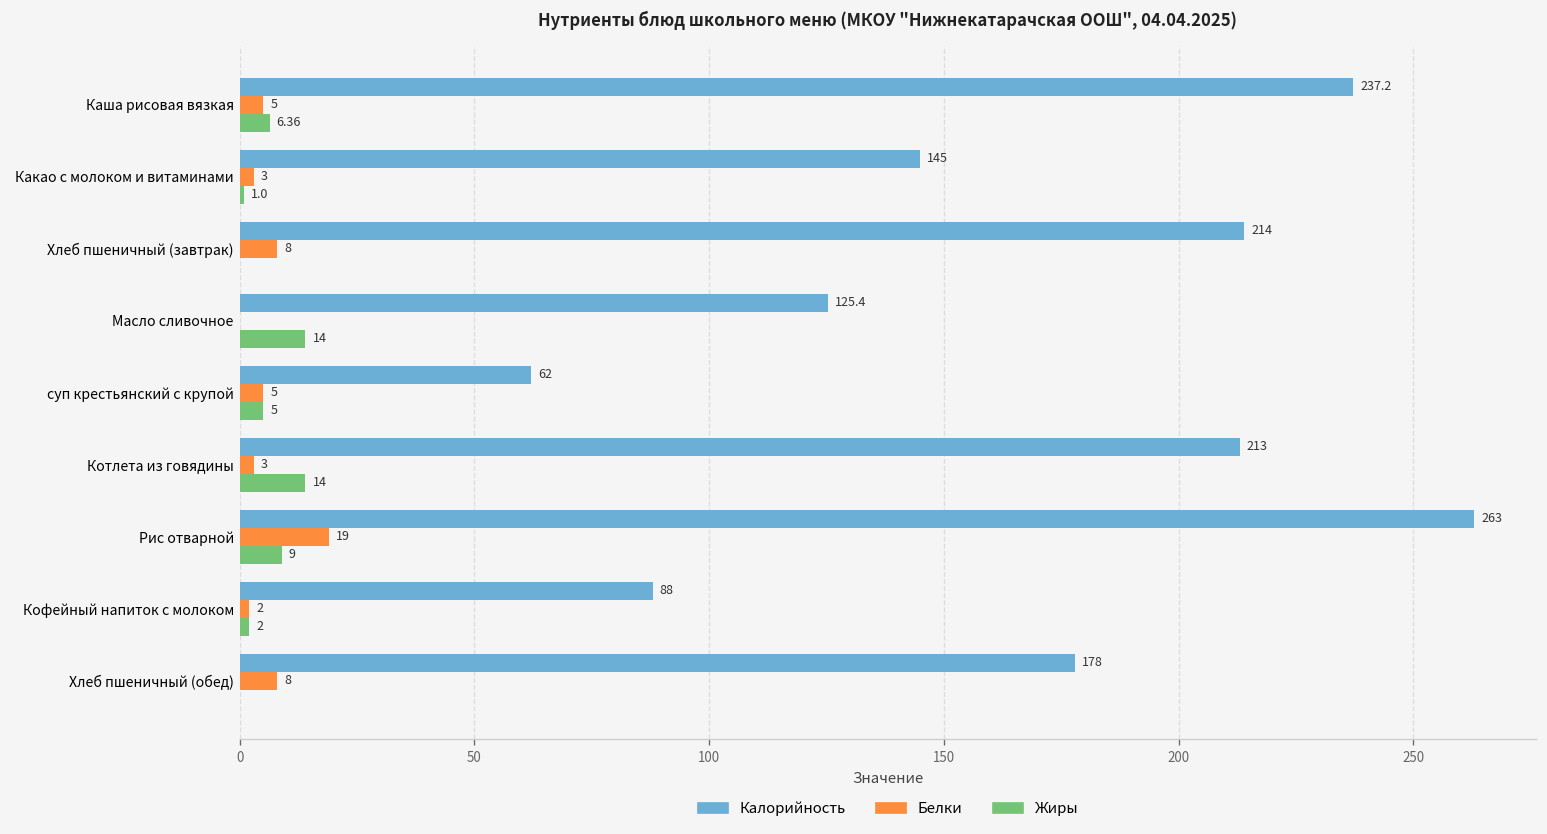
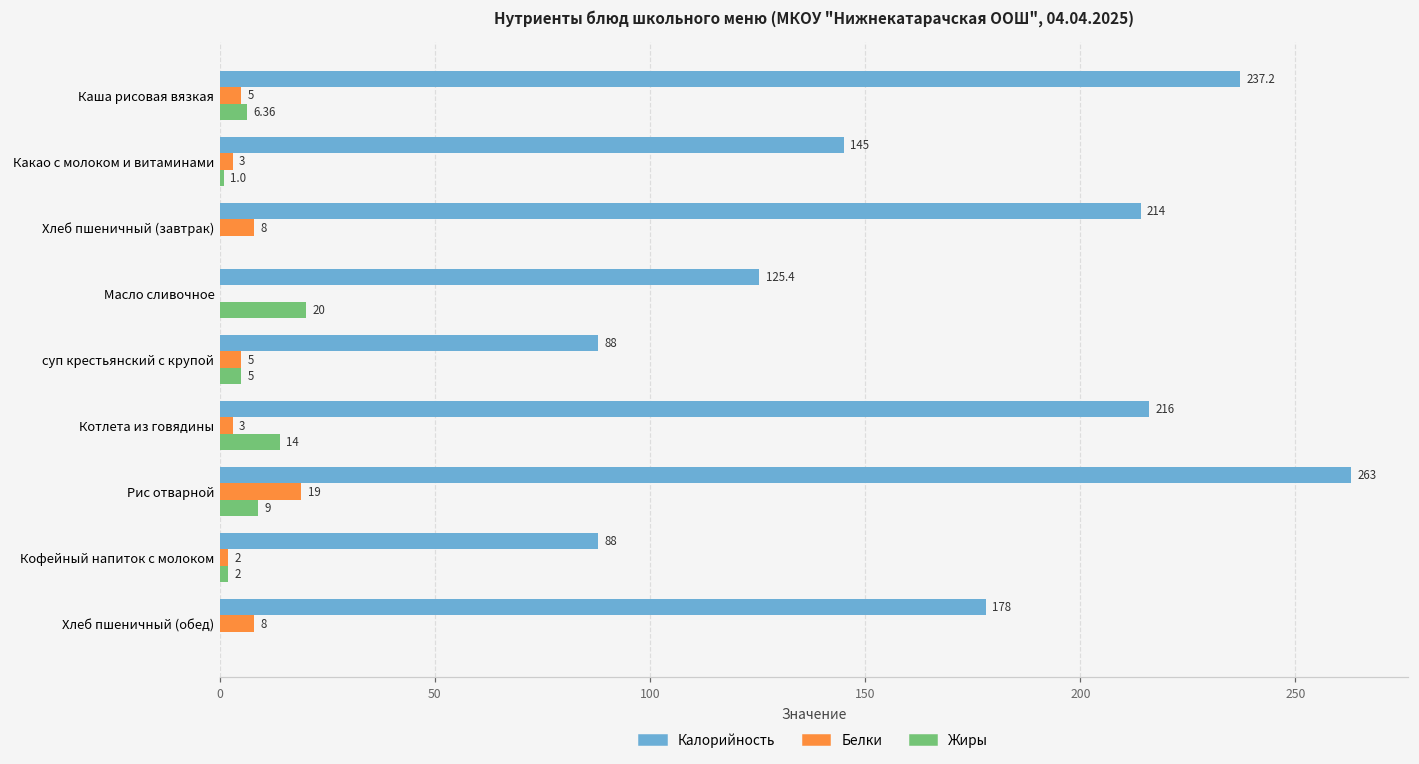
  {
    "Калорийность": {
      "Каша рисовая вязкая": 237.2,
      "Какао с молоком и витаминами": 145,
      "Хлеб пшеничный (завтрак)": 214,
      "Масло сливочное": 125.4,
-     "суп крестьянский с крупой": 62,
-     "Котлета из говядины": 213,
+     "суп крестьянский с крупой": 88,
+     "Котлета из говядины": 216,
      "Рис отварной": 263,
      "Кофейный напиток с молоком": 88,
      "Хлеб пшеничный (обед)": 178
    },
    "Белки": {
      "Каша рисовая вязкая": 5,
      "Какао с молоком и витаминами": 3,
      "Хлеб пшеничный (завтрак)": 8,
      "суп крестьянский с крупой": 5,
      "Котлета из говядины": 3,
      "Рис отварной": 19,
      "Кофейный напиток с молоком": 2,
      "Хлеб пшеничный (обед)": 8
    },
    "Жиры": {
      "Каша рисовая вязкая": 6.36,
      "Какао с молоком и витаминами": 1.0,
-     "Масло сливочное": 14,
+     "Масло сливочное": 20,
      "суп крестьянский с крупой": 5,
      "Котлета из говядины": 14,
      "Рис отварной": 9,
      "Кофейный напиток с молоком": 2
    }
  }
